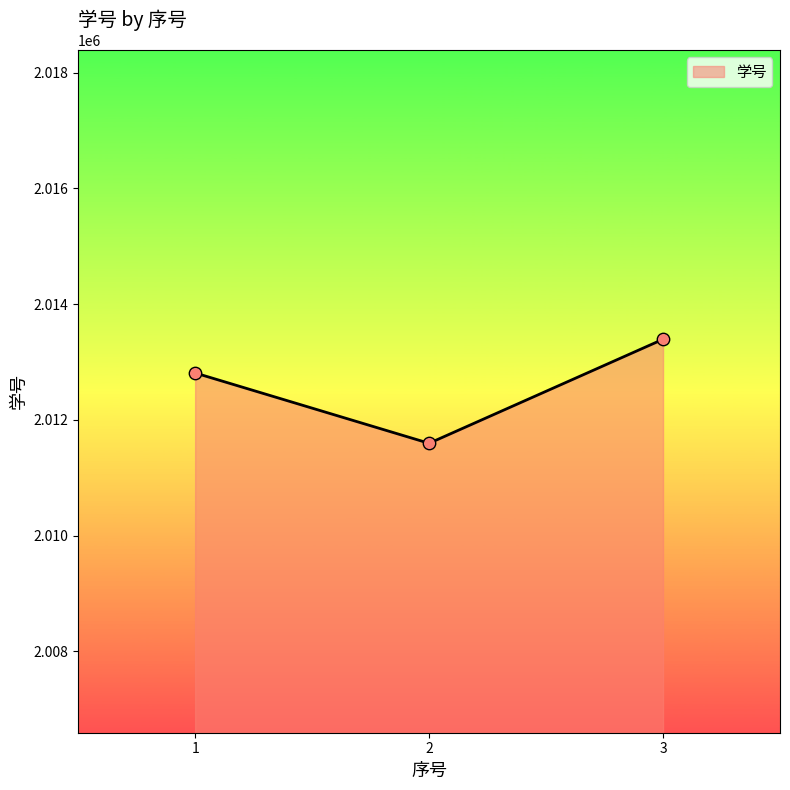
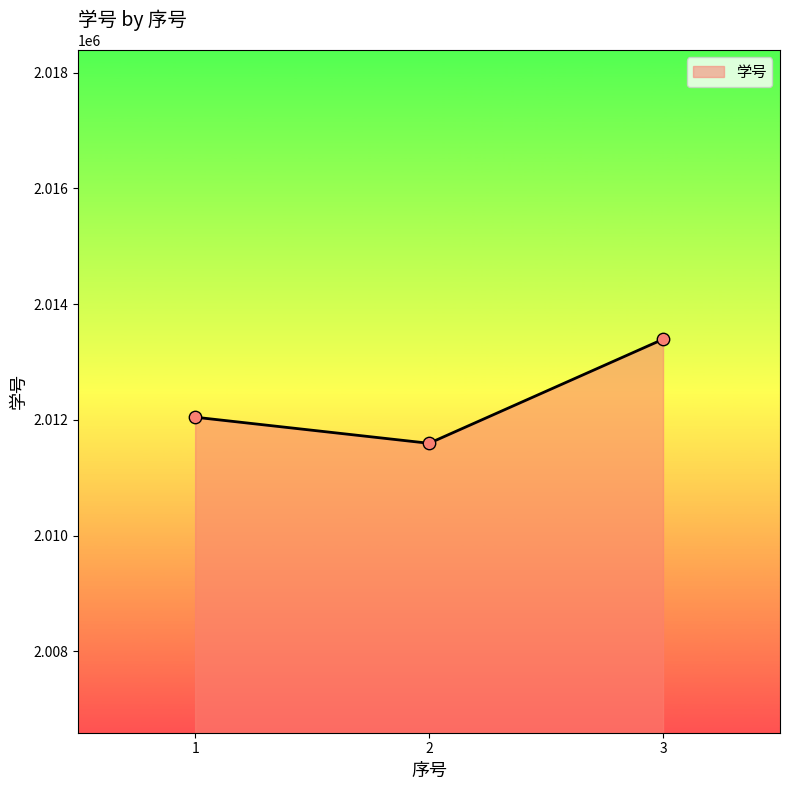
  {
-   "1": 2012800,
+   "1": 2012000,
    "2": 2011600,
    "3": 2013400
  }
